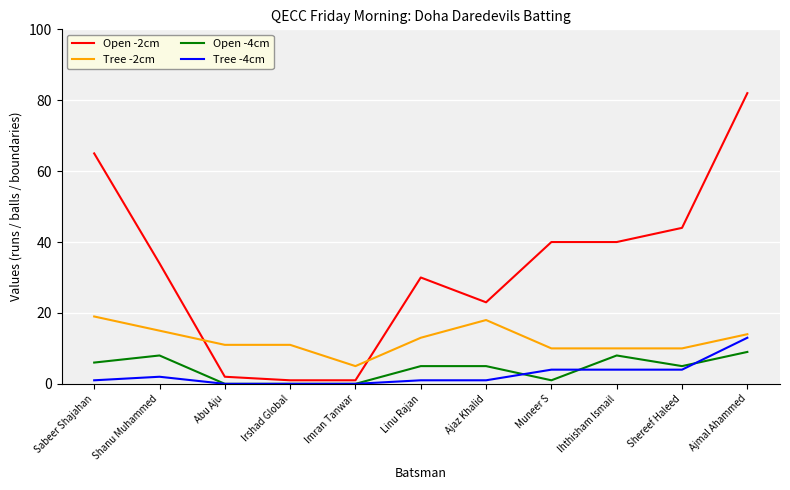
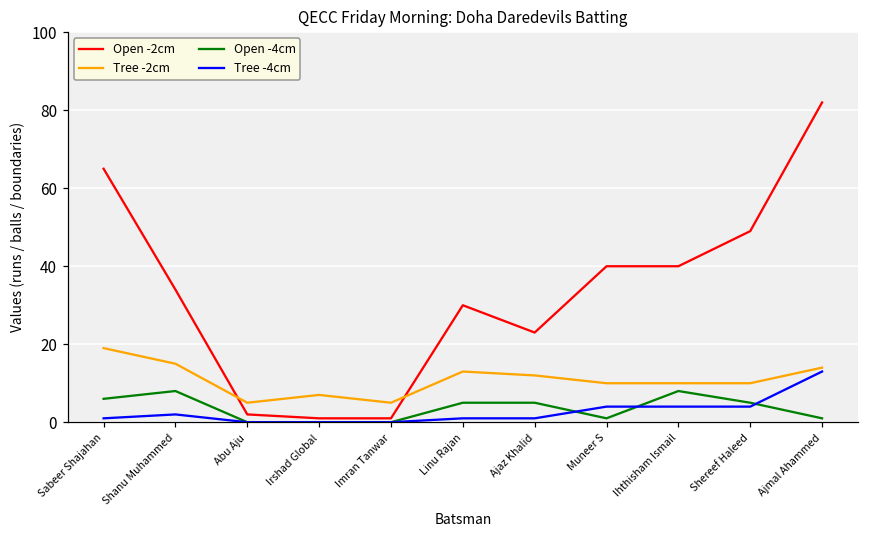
  {
    "Open -2cm": {
      "Sabeer Shajahan": 65,
      "Shanu Muhammed": 34,
      "Abu Aju": 2,
      "Irshad Global": 1,
      "Imran Tanwar": 1,
      "Linu Rajan": 30,
      "Ajaz Khalid": 23,
      "Muneer S": 40,
      "Ihthisham Ismail": 40,
-     "Shereef Haleed": 44,
+     "Shereef Haleed": 49,
      "Ajmal Ahammed": 82
    },
    "Tree -2cm": {
      "Sabeer Shajahan": 19,
      "Shanu Muhammed": 15,
-     "Abu Aju": 11,
-     "Irshad Global": 11,
+     "Abu Aju": 5,
+     "Irshad Global": 7,
      "Imran Tanwar": 5,
      "Linu Rajan": 13,
-     "Ajaz Khalid": 18,
+     "Ajaz Khalid": 12,
      "Muneer S": 10,
      "Ihthisham Ismail": 10,
      "Shereef Haleed": 10,
      "Ajmal Ahammed": 14
    },
    "Open -4cm": {
      "Sabeer Shajahan": 6,
      "Shanu Muhammed": 8,
      "Linu Rajan": 5,
      "Ajaz Khalid": 5,
      "Muneer S": 1,
      "Ihthisham Ismail": 8,
      "Shereef Haleed": 5,
-     "Ajmal Ahammed": 9
+     "Ajmal Ahammed": 1
    },
    "Tree -4cm": {
      "Sabeer Shajahan": 1,
      "Shanu Muhammed": 2,
      "Linu Rajan": 1,
      "Ajaz Khalid": 1,
      "Muneer S": 4,
      "Ihthisham Ismail": 4,
      "Shereef Haleed": 4,
      "Ajmal Ahammed": 13
    }
  }
